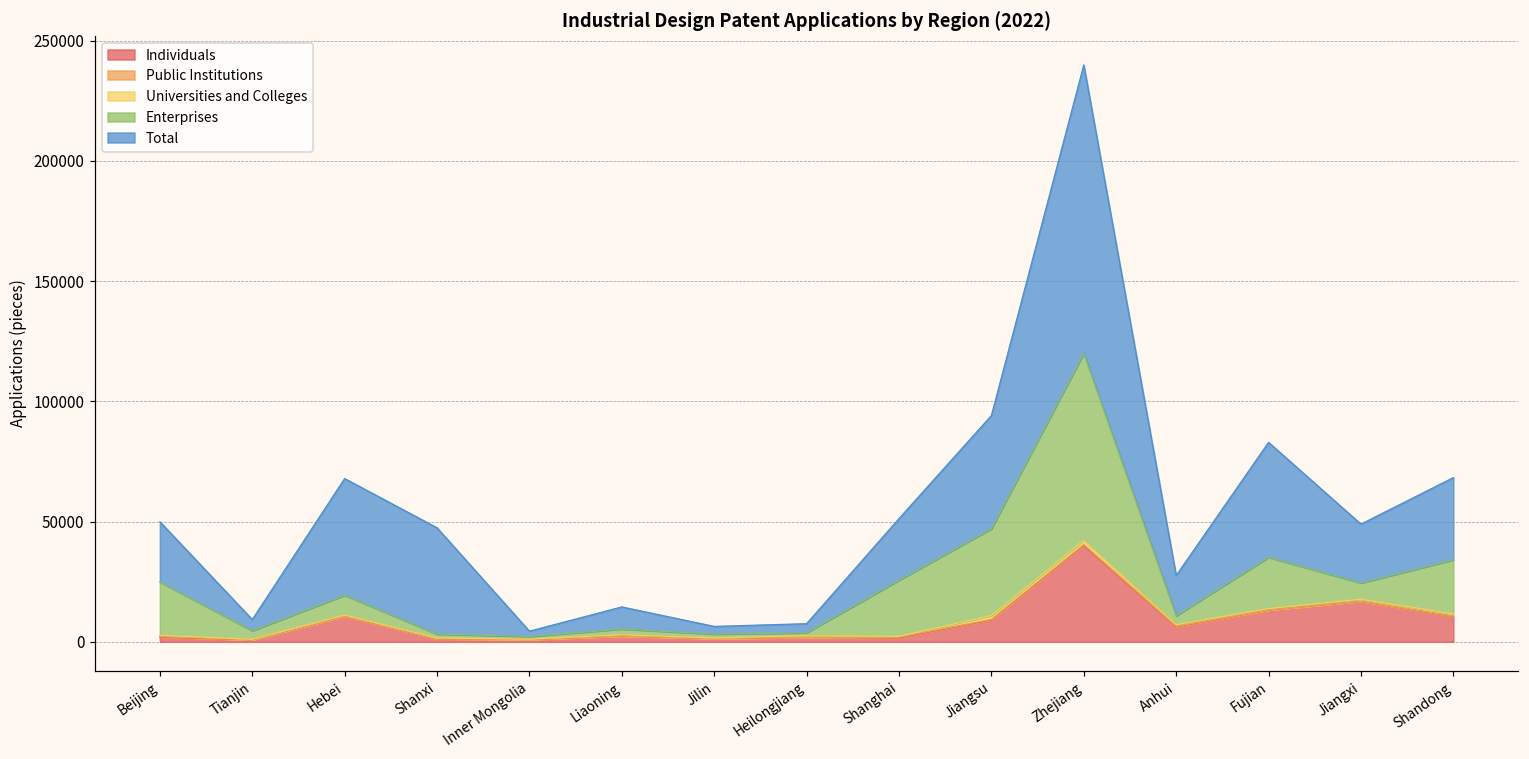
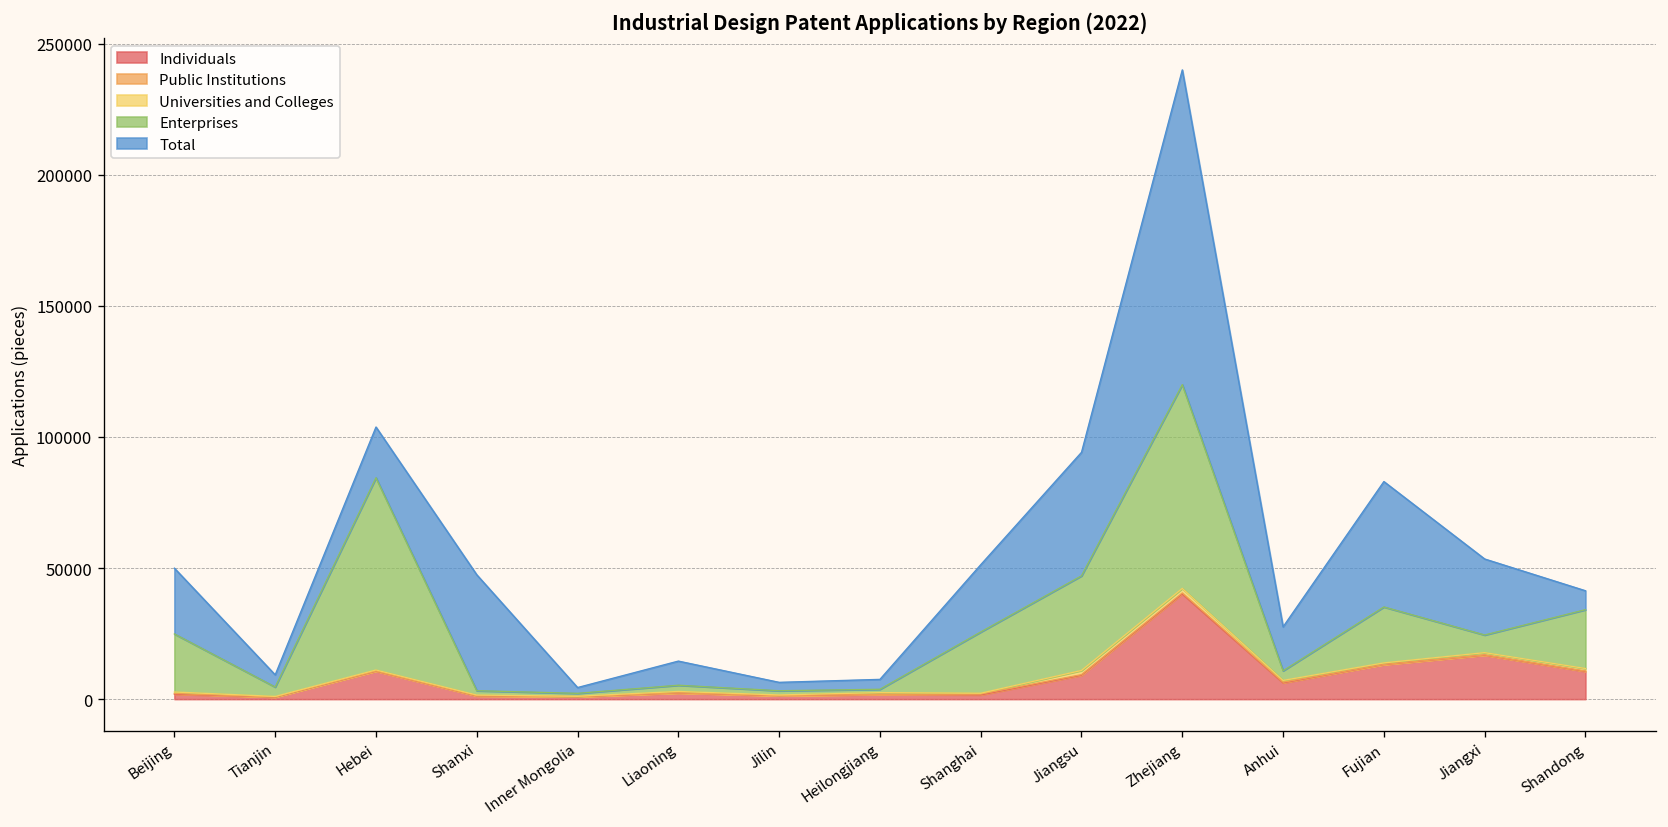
  {
    "Enterprises": {
      "Beijing": 22000,
      "Tianjin": 4000,
-     "Hebei": 8000,
+     "Hebei": 73000,
      "Shanxi": 2000,
      "Liaoning": 2000,
      "Jilin": 2000,
      "Heilongjiang": 1000,
      "Shanghai": 23000,
      "Jiangsu": 36000,
      "Zhejiang": 78000,
      "Anhui": 4000,
      "Fujian": 21000,
      "Jiangxi": 7000,
      "Shandong": 22000
    },
    "Total": {
      "Beijing": 25000,
      "Tianjin": 5000,
-     "Hebei": 49000,
+     "Hebei": 19000,
      "Shanxi": 44000,
      "Inner Mongolia": 2000,
      "Liaoning": 9000,
      "Jilin": 3000,
      "Heilongjiang": 4000,
      "Shanghai": 26000,
      "Jiangsu": 47000,
      "Zhejiang": 120000,
      "Anhui": 17000,
      "Fujian": 48000,
-     "Jiangxi": 24000,
-     "Shandong": 34000
+     "Jiangxi": 29000,
+     "Shandong": 7000
    }
  }
